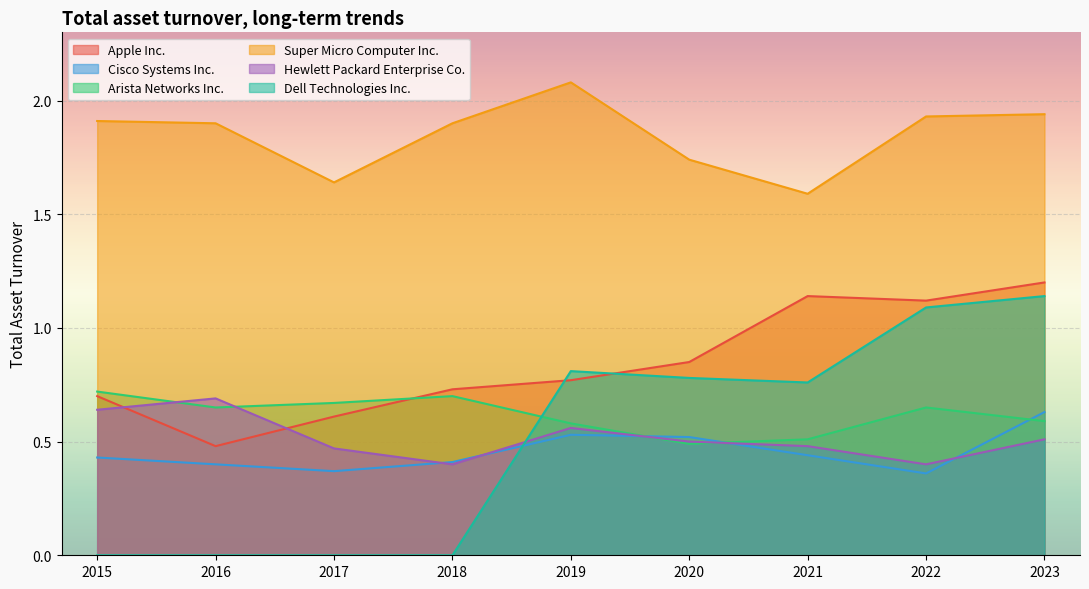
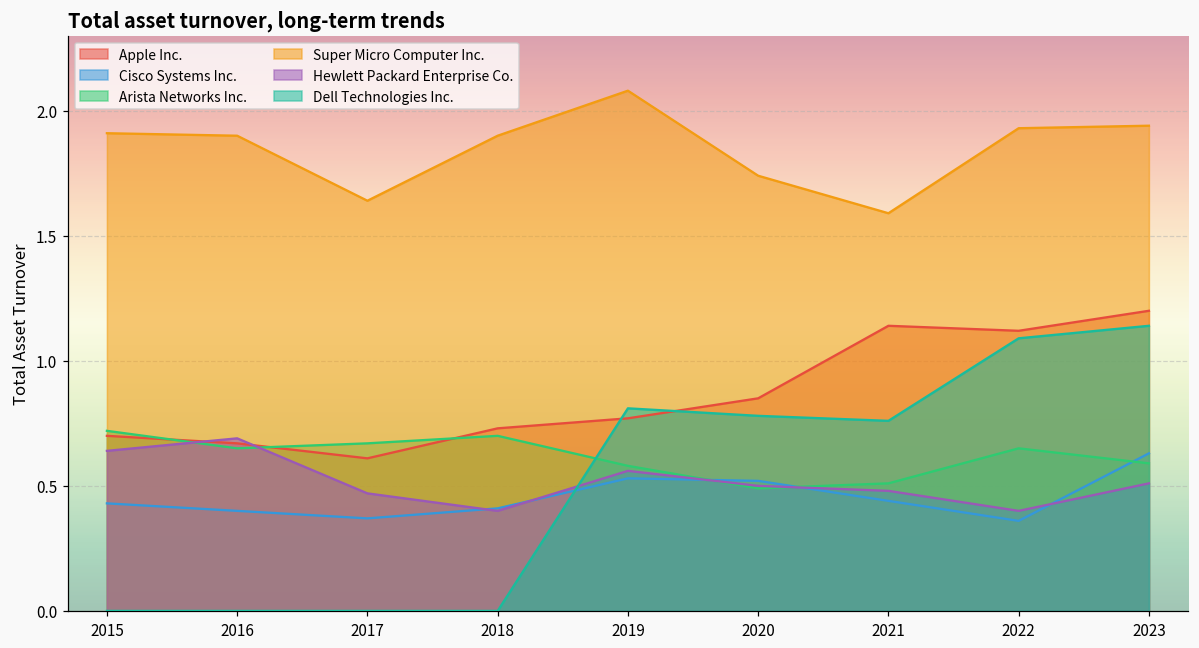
  {
    "Apple Inc.": {
      "2015": 0.70,
-     "2016": 0.48,
+     "2016": 0.67,
      "2017": 0.61,
      "2018": 0.73,
      "2019": 0.77,
      "2020": 0.85,
      "2021": 1.14,
      "2022": 1.12,
      "2023": 1.20
    },
    "Cisco Systems Inc.": {
      "2015": 0.43,
      "2016": 0.40,
      "2017": 0.37,
      "2019": 0.53,
      "2020": 0.52,
      "2021": 0.44,
      "2022": 0.36,
      "2023": 0.63
    },
    "Super Micro Computer Inc.": {
      "2015": 1.91,
      "2016": 1.90,
      "2017": 1.64,
      "2018": 1.90,
      "2019": 2.08,
      "2020": 1.74,
      "2021": 1.59,
      "2022": 1.93,
      "2023": 1.94
    },
    "Hewlett Packard Enterprise Co.": {
      "2015": 0.64,
      "2016": 0.69,
      "2017": 0.47,
      "2019": 0.56,
      "2021": 0.48,
      "2022": 0.40,
      "2023": 0.51
    }
  }
